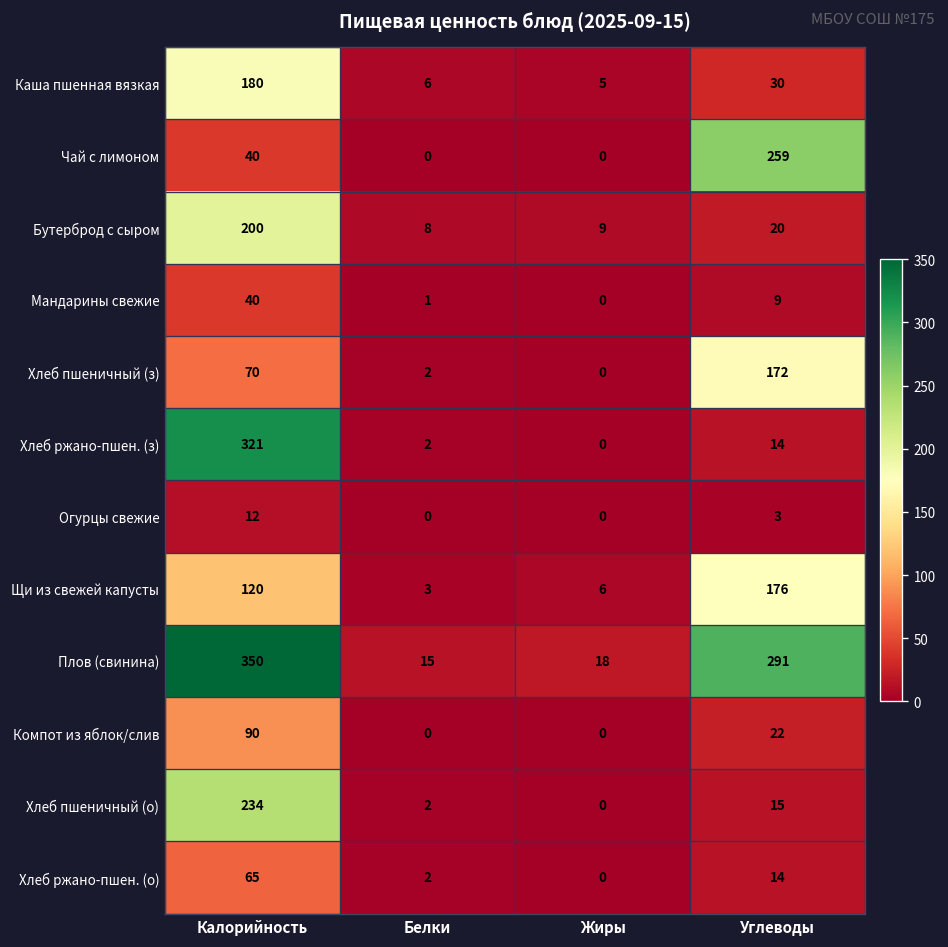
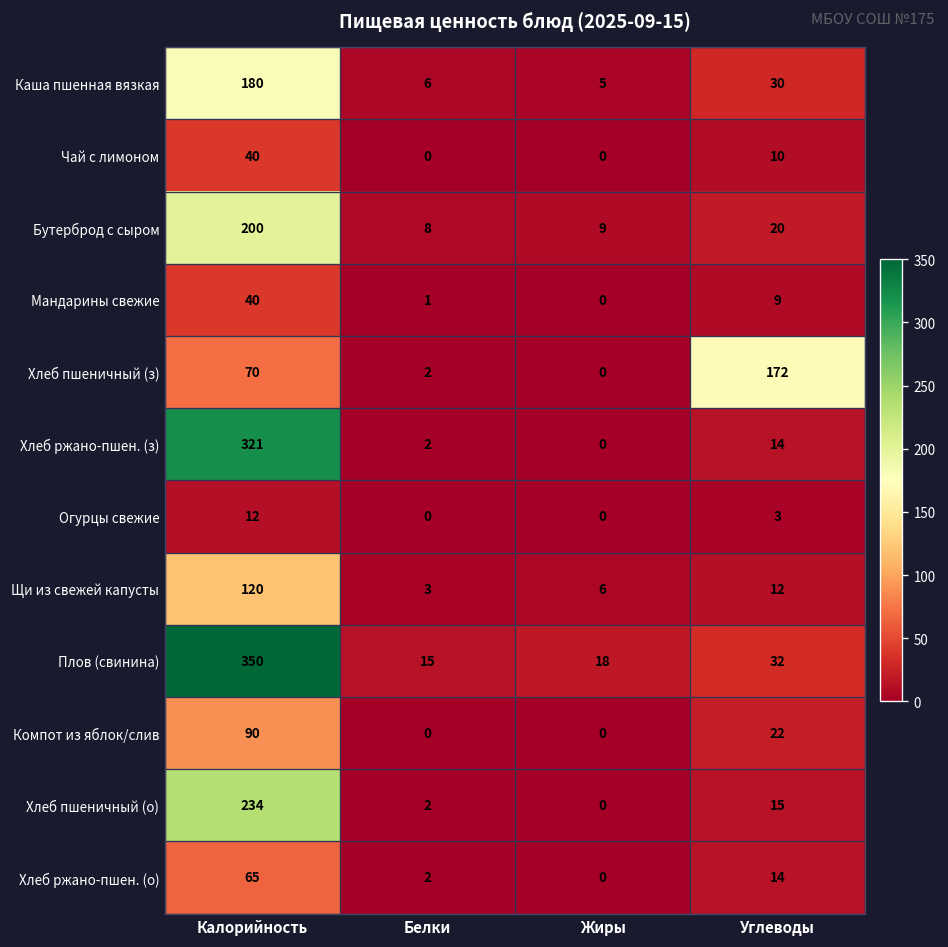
  {
    "Каша пшенная вязкая": {
      "Калорийность": 180,
      "Белки": 6,
      "Жиры": 5,
      "Углеводы": 30
    },
    "Чай с лимоном": {
      "Калорийность": 40,
      "Белки": 0,
      "Жиры": 0,
-     "Углеводы": 259
+     "Углеводы": 10
    },
    "Бутерброд с сыром": {
      "Калорийность": 200,
      "Белки": 8,
      "Жиры": 9,
      "Углеводы": 20
    },
    "Мандарины свежие": {
      "Калорийность": 40,
      "Белки": 1,
      "Жиры": 0,
      "Углеводы": 9
    },
    "Хлеб пшеничный (з)": {
      "Калорийность": 70,
      "Белки": 2,
      "Жиры": 0,
      "Углеводы": 172
    },
    "Хлеб ржано-пшен. (з)": {
      "Калорийность": 321,
      "Белки": 2,
      "Жиры": 0,
      "Углеводы": 14
    },
    "Огурцы свежие": {
      "Калорийность": 12,
      "Белки": 0,
      "Жиры": 0,
      "Углеводы": 3
    },
    "Щи из свежей капусты": {
      "Калорийность": 120,
      "Белки": 3,
      "Жиры": 6,
-     "Углеводы": 176
+     "Углеводы": 12
    },
    "Плов (свинина)": {
      "Калорийность": 350,
      "Белки": 15,
      "Жиры": 18,
-     "Углеводы": 291
+     "Углеводы": 32
    },
    "Компот из яблок/слив": {
      "Калорийность": 90,
      "Белки": 0,
      "Жиры": 0,
      "Углеводы": 22
    },
    "Хлеб пшеничный (о)": {
      "Калорийность": 234,
      "Белки": 2,
      "Жиры": 0,
      "Углеводы": 15
    },
    "Хлеб ржано-пшен. (о)": {
      "Калорийность": 65,
      "Белки": 2,
      "Жиры": 0,
      "Углеводы": 14
    }
  }
